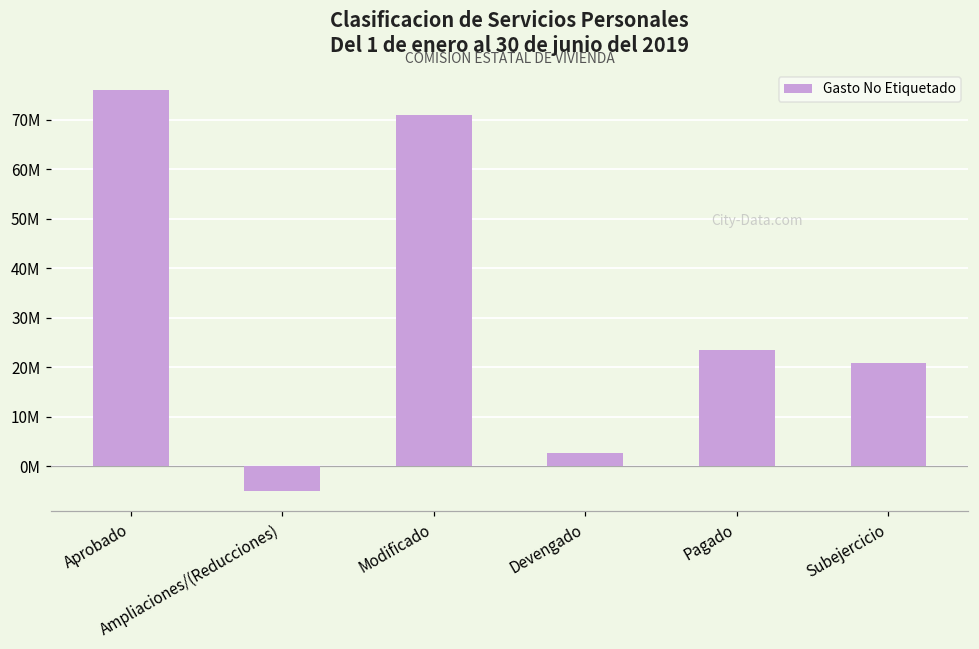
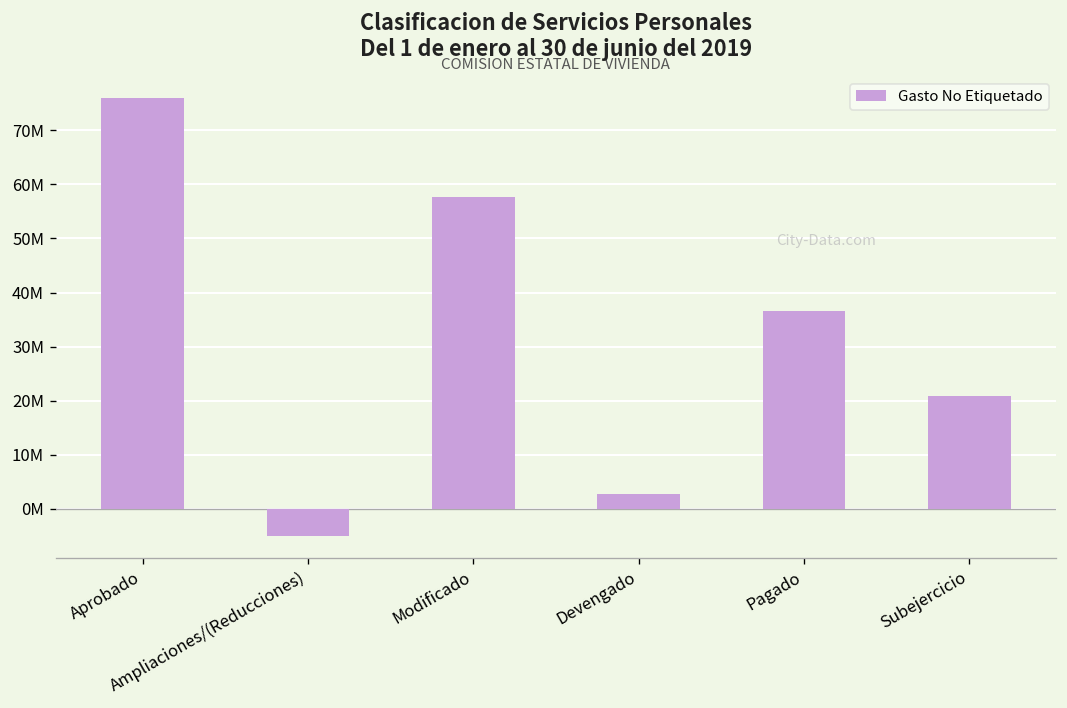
  {
    "Aprobado": 76000000,
    "Ampliaciones/(Reducciones)": -5000000,
-   "Modificado": 71000000,
+   "Modificado": 58000000,
    "Devengado": 3000000,
-   "Pagado": 24000000,
+   "Pagado": 37000000,
    "Subejercicio": 21000000
  }
